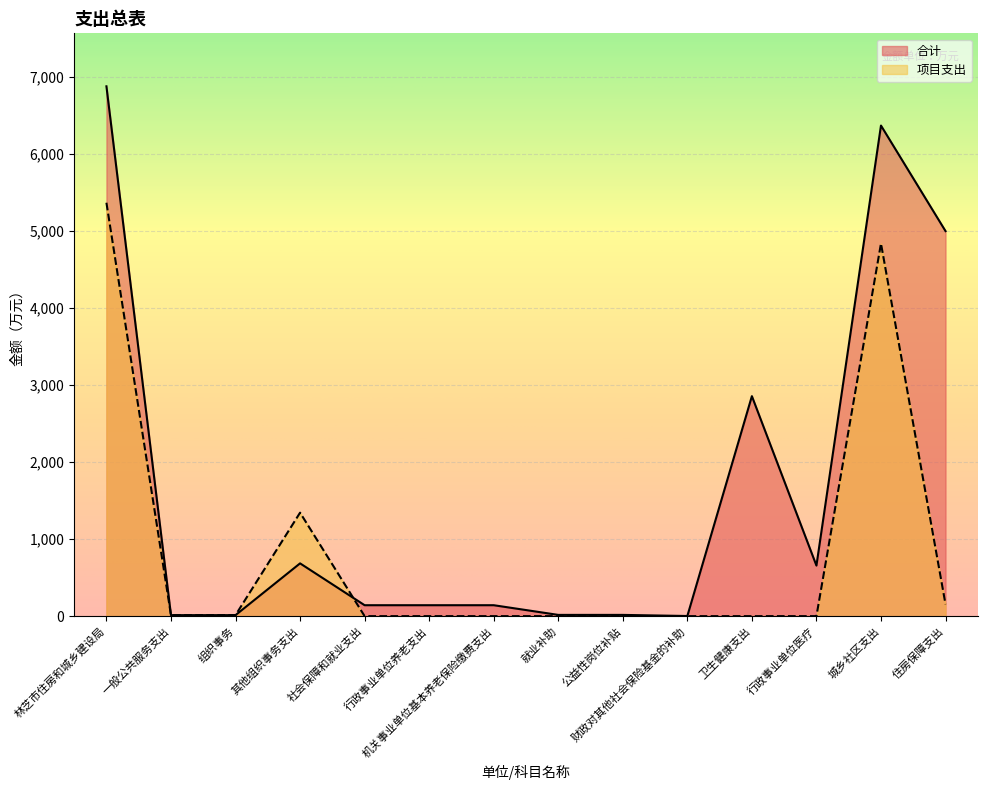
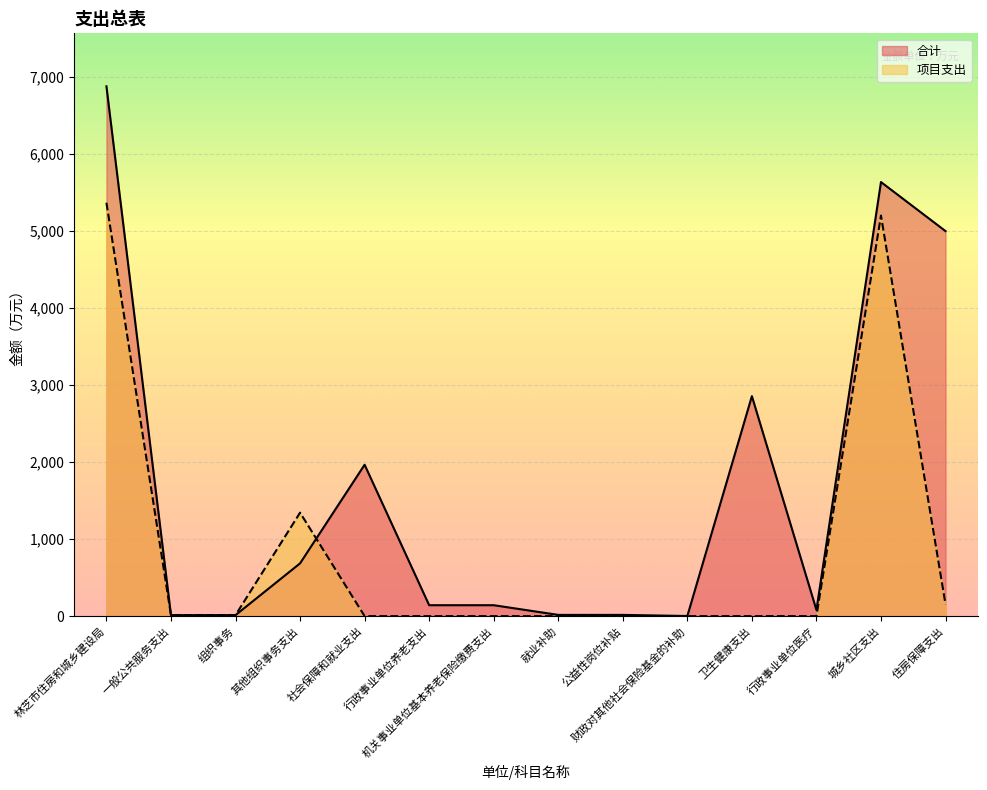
  {
    "合计": {
      "林芝市住房和城乡建设局": "6,900",
      "其他组织事务支出": "700",
-     "社会保障和就业支出": "100",
+     "社会保障和就业支出": "2,000",
      "行政事业单位养老支出": "100",
      "机关事业单位基本养老保险缴费支出": "100",
      "卫生健康支出": "2,900",
-     "行政事业单位医疗": "700",
-     "城乡社区支出": "6,400",
+     "行政事业单位医疗": "100",
+     "城乡社区支出": "5,600",
      "住房保障支出": "5,000"
    },
    "项目支出": {
      "林芝市住房和城乡建设局": "5,400",
      "其他组织事务支出": "1,300",
      "社会保障和就业支出": "0",
      "行政事业单位养老支出": "0",
      "机关事业单位基本养老保险缴费支出": "0",
      "卫生健康支出": "0",
      "行政事业单位医疗": "0",
-     "城乡社区支出": "4,800",
+     "城乡社区支出": "5,200",
      "住房保障支出": "200"
    }
  }
